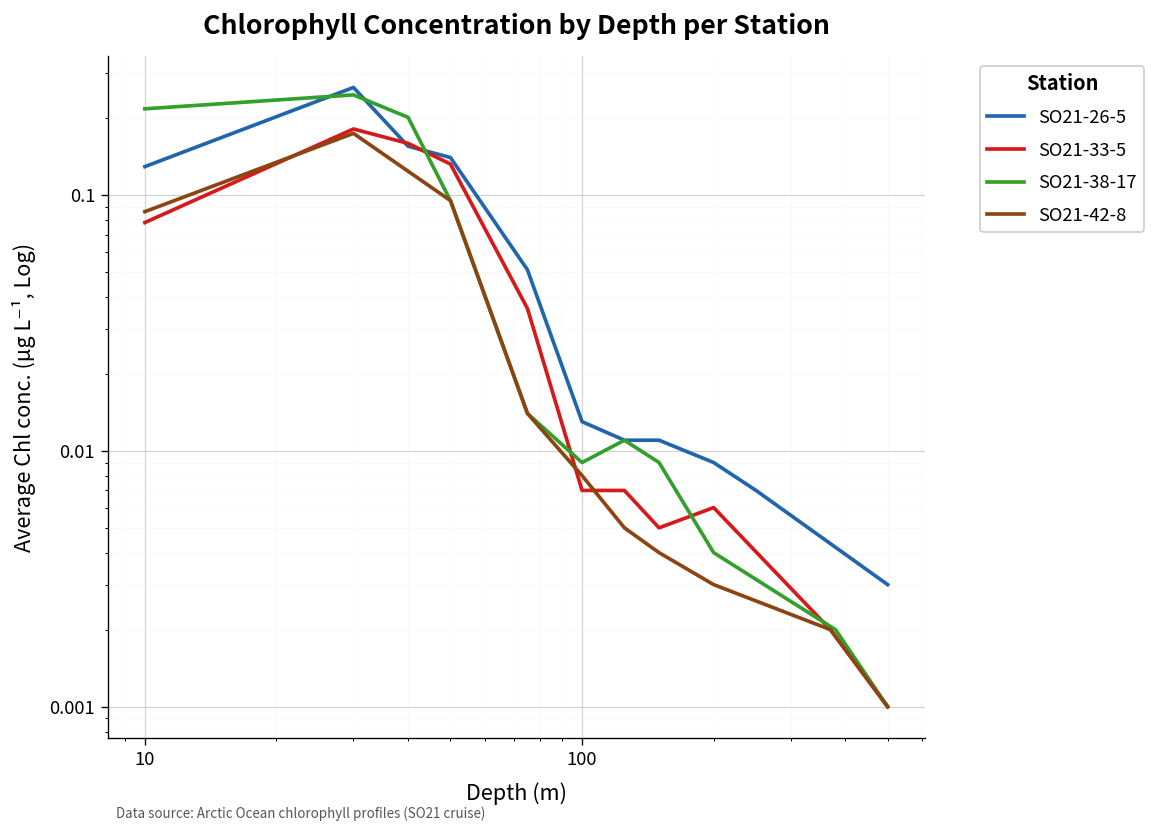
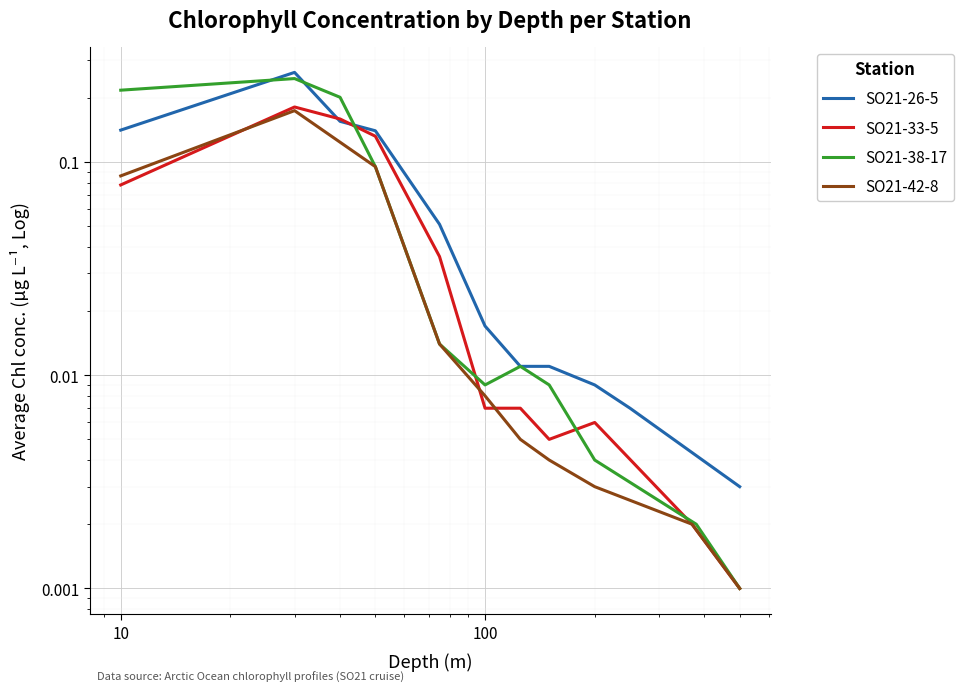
  {
    "SO21-26-5": {
-     "10": 0.13,
-     "100": 0.013
+     "10": 0.14,
+     "100": 0.017
    },
    "SO21-33-5": {
      "10": 0.078,
      "100": 0.007
    },
    "SO21-38-17": {
      "10": 0.22,
      "100": 0.009
    }
  }
